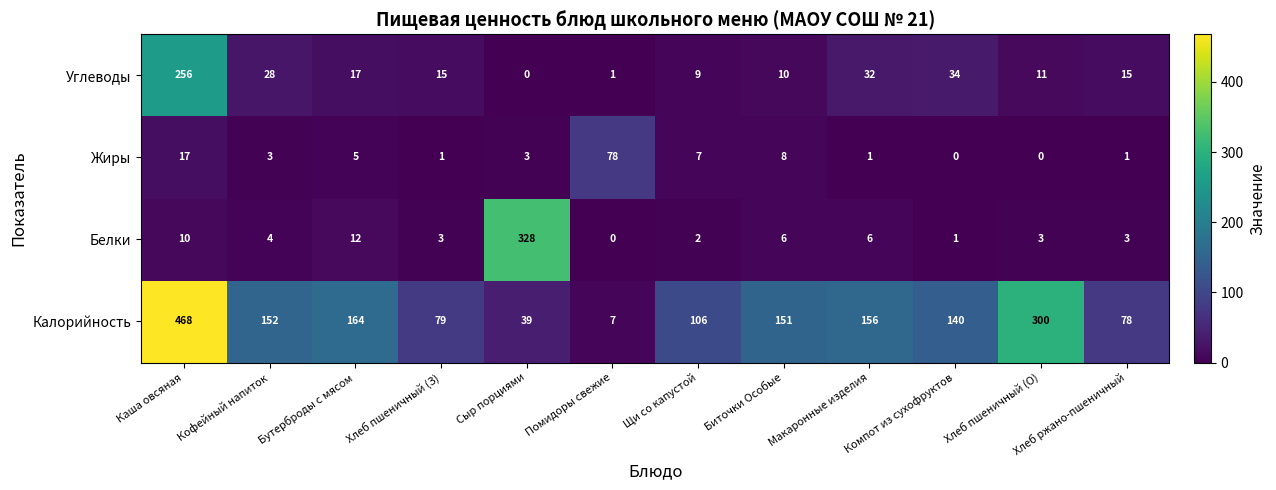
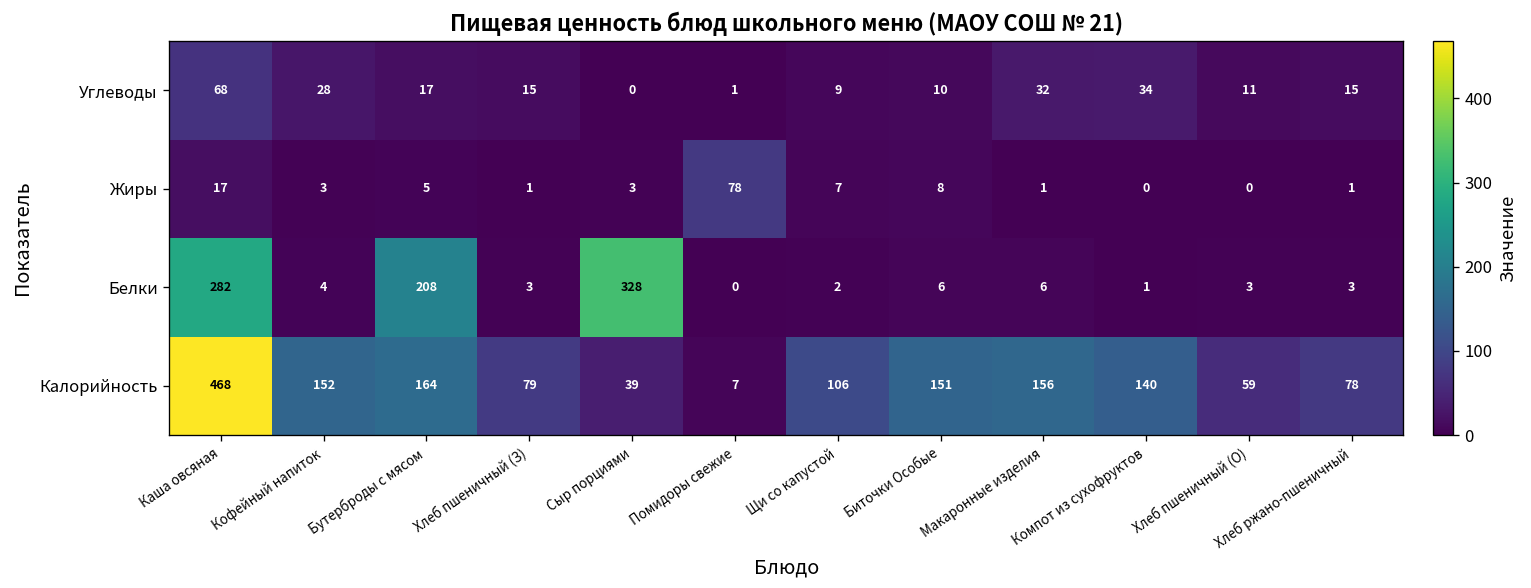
  {
    "Углеводы": {
-     "Каша овсяная": 256,
+     "Каша овсяная": 68,
      "Кофейный напиток": 28,
      "Бутерброды с мясом": 17,
      "Хлеб пшеничный (З)": 15,
      "Сыр порциями": 0,
      "Помидоры свежие": 1,
      "Щи со капустой": 9,
      "Биточки Особые": 10,
      "Макаронные изделия": 32,
      "Компот из сухофруктов": 34,
      "Хлеб пшеничный (О)": 11,
      "Хлеб ржано-пшеничный": 15
    },
    "Жиры": {
      "Каша овсяная": 17,
      "Кофейный напиток": 3,
      "Бутерброды с мясом": 5,
      "Хлеб пшеничный (З)": 1,
      "Сыр порциями": 3,
      "Помидоры свежие": 78,
      "Щи со капустой": 7,
      "Биточки Особые": 8,
      "Макаронные изделия": 1,
      "Компот из сухофруктов": 0,
      "Хлеб пшеничный (О)": 0,
      "Хлеб ржано-пшеничный": 1
    },
    "Белки": {
-     "Каша овсяная": 10,
+     "Каша овсяная": 282,
      "Кофейный напиток": 4,
-     "Бутерброды с мясом": 12,
+     "Бутерброды с мясом": 208,
      "Хлеб пшеничный (З)": 3,
      "Сыр порциями": 328,
      "Помидоры свежие": 0,
      "Щи со капустой": 2,
      "Биточки Особые": 6,
      "Макаронные изделия": 6,
      "Компот из сухофруктов": 1,
      "Хлеб пшеничный (О)": 3,
      "Хлеб ржано-пшеничный": 3
    },
    "Калорийность": {
      "Каша овсяная": 468,
      "Кофейный напиток": 152,
      "Бутерброды с мясом": 164,
      "Хлеб пшеничный (З)": 79,
      "Сыр порциями": 39,
      "Помидоры свежие": 7,
      "Щи со капустой": 106,
      "Биточки Особые": 151,
      "Макаронные изделия": 156,
      "Компот из сухофруктов": 140,
-     "Хлеб пшеничный (О)": 300,
+     "Хлеб пшеничный (О)": 59,
      "Хлеб ржано-пшеничный": 78
    }
  }
